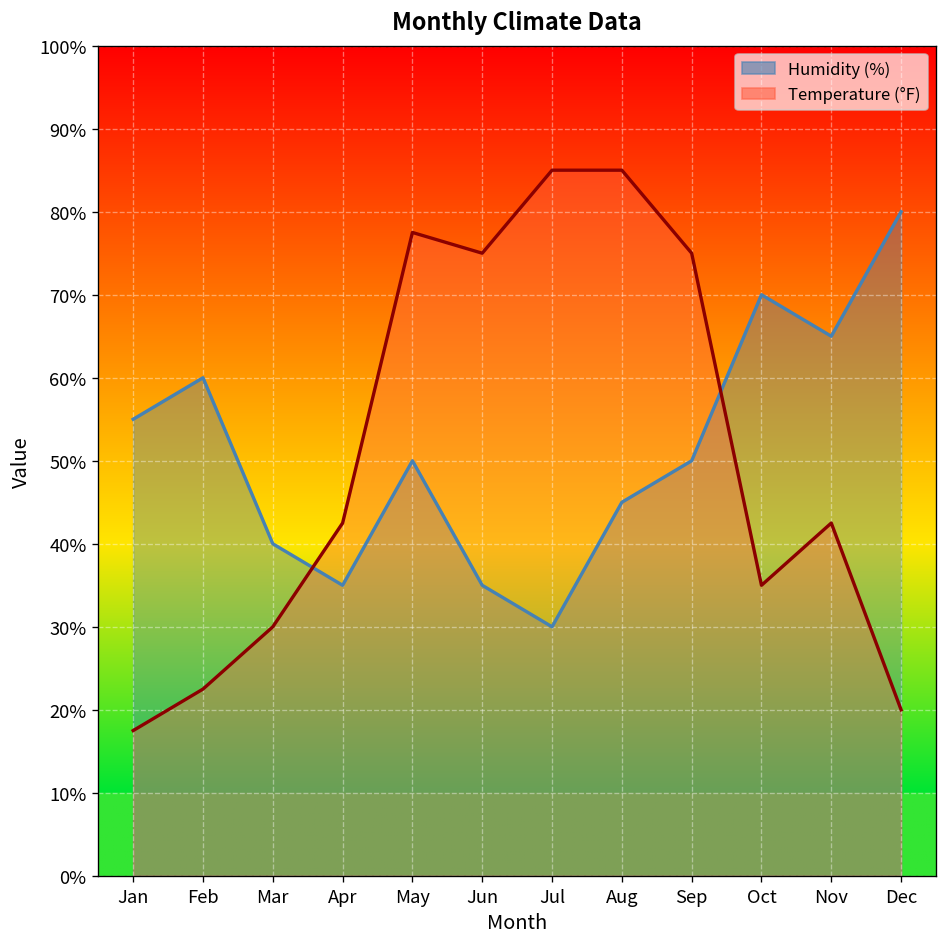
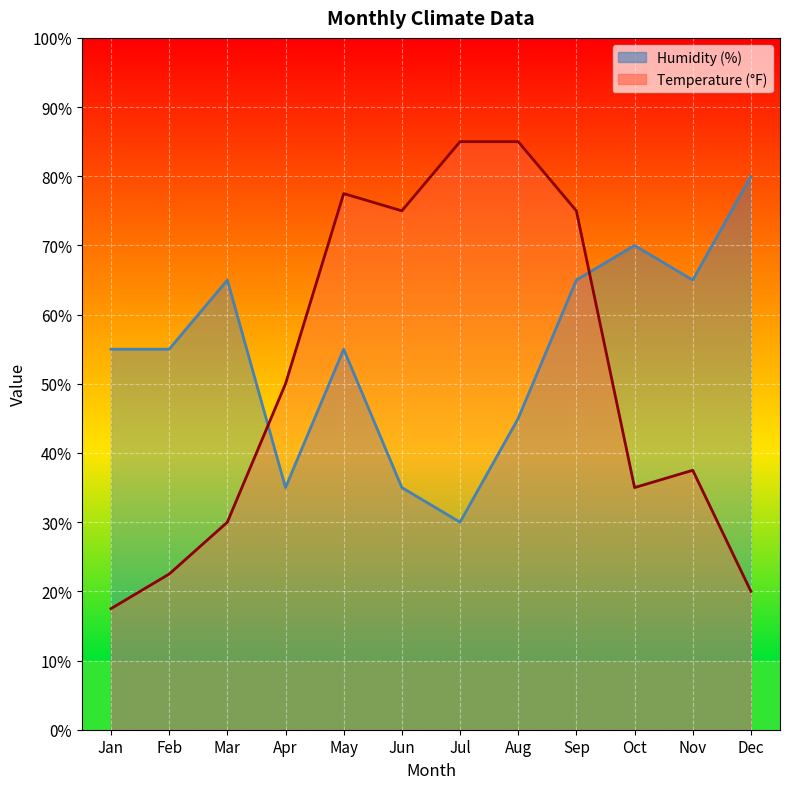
  {
    "Humidity (%)": {
      "Jan": "55%",
-     "Feb": "60%",
-     "Mar": "40%",
+     "Feb": "55%",
+     "Mar": "65%",
      "Apr": "35%",
-     "May": "50%",
+     "May": "55%",
      "Jun": "35%",
      "Jul": "30%",
      "Aug": "45%",
-     "Sep": "50%",
+     "Sep": "65%",
      "Oct": "70%",
      "Nov": "65%",
      "Dec": "80%"
    },
    "Temperature (°F)": {
      "Jan": "18%",
      "Feb": "23%",
      "Mar": "30%",
-     "Apr": "43%",
+     "Apr": "50%",
      "May": "78%",
      "Jun": "75%",
      "Jul": "85%",
      "Aug": "85%",
      "Sep": "75%",
      "Oct": "35%",
-     "Nov": "43%",
+     "Nov": "38%",
      "Dec": "20%"
    }
  }
